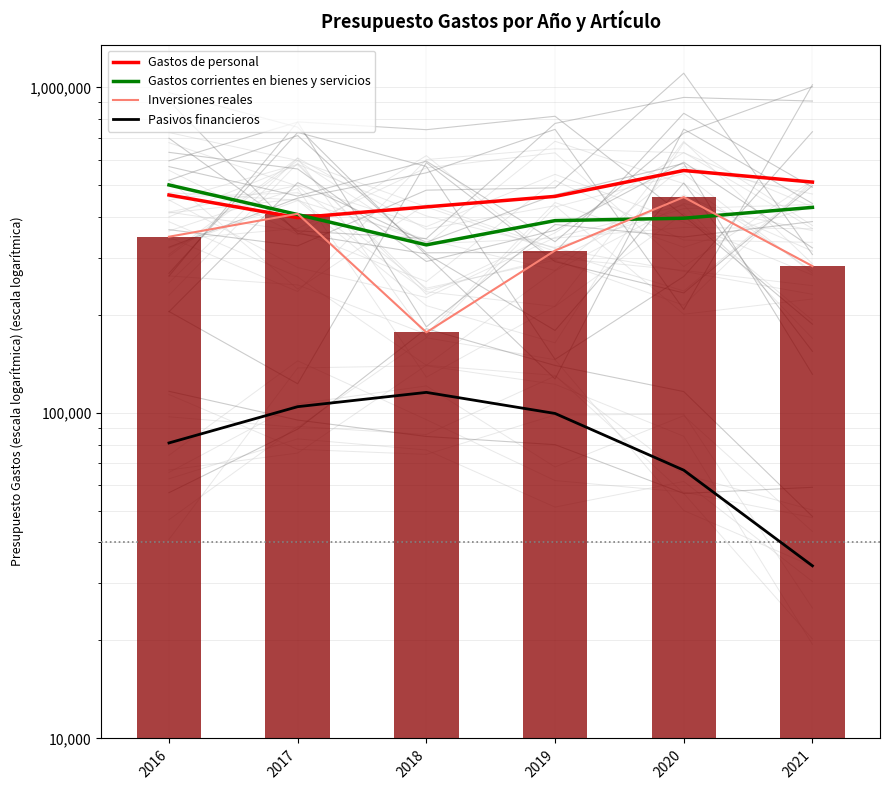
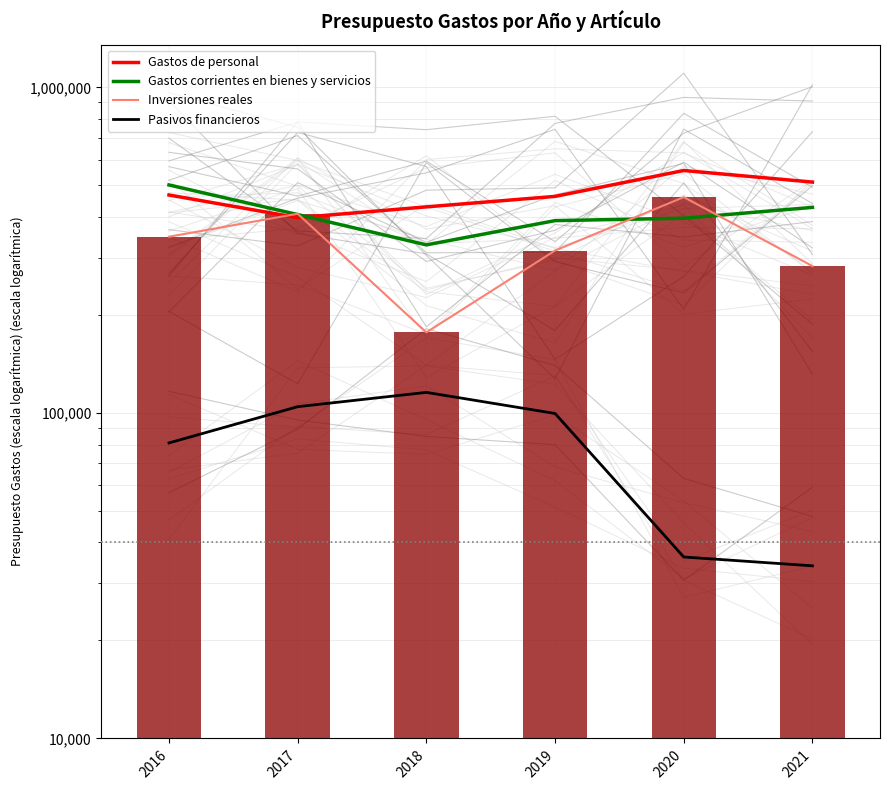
  {
    "Inversiones reales": {
      "2016": "350,000",
      "2017": "410,000",
      "2018": "180,000",
      "2019": "320,000",
      "2020": "460,000",
      "2021": "280,000"
    },
    "Gastos de personal": {
      "2017": "400,000",
      "2020": "560,000"
    },
    "Gastos corrientes en bienes y servicios": {
      "2016": "500,000",
      "2019": "390,000"
    },
    "Pasivos financieros": {
      "2016": "81,000",
      "2017": "105,000",
      "2018": "116,000",
-     "2020": "67,000"
+     "2020": "36,000"
    }
  }
